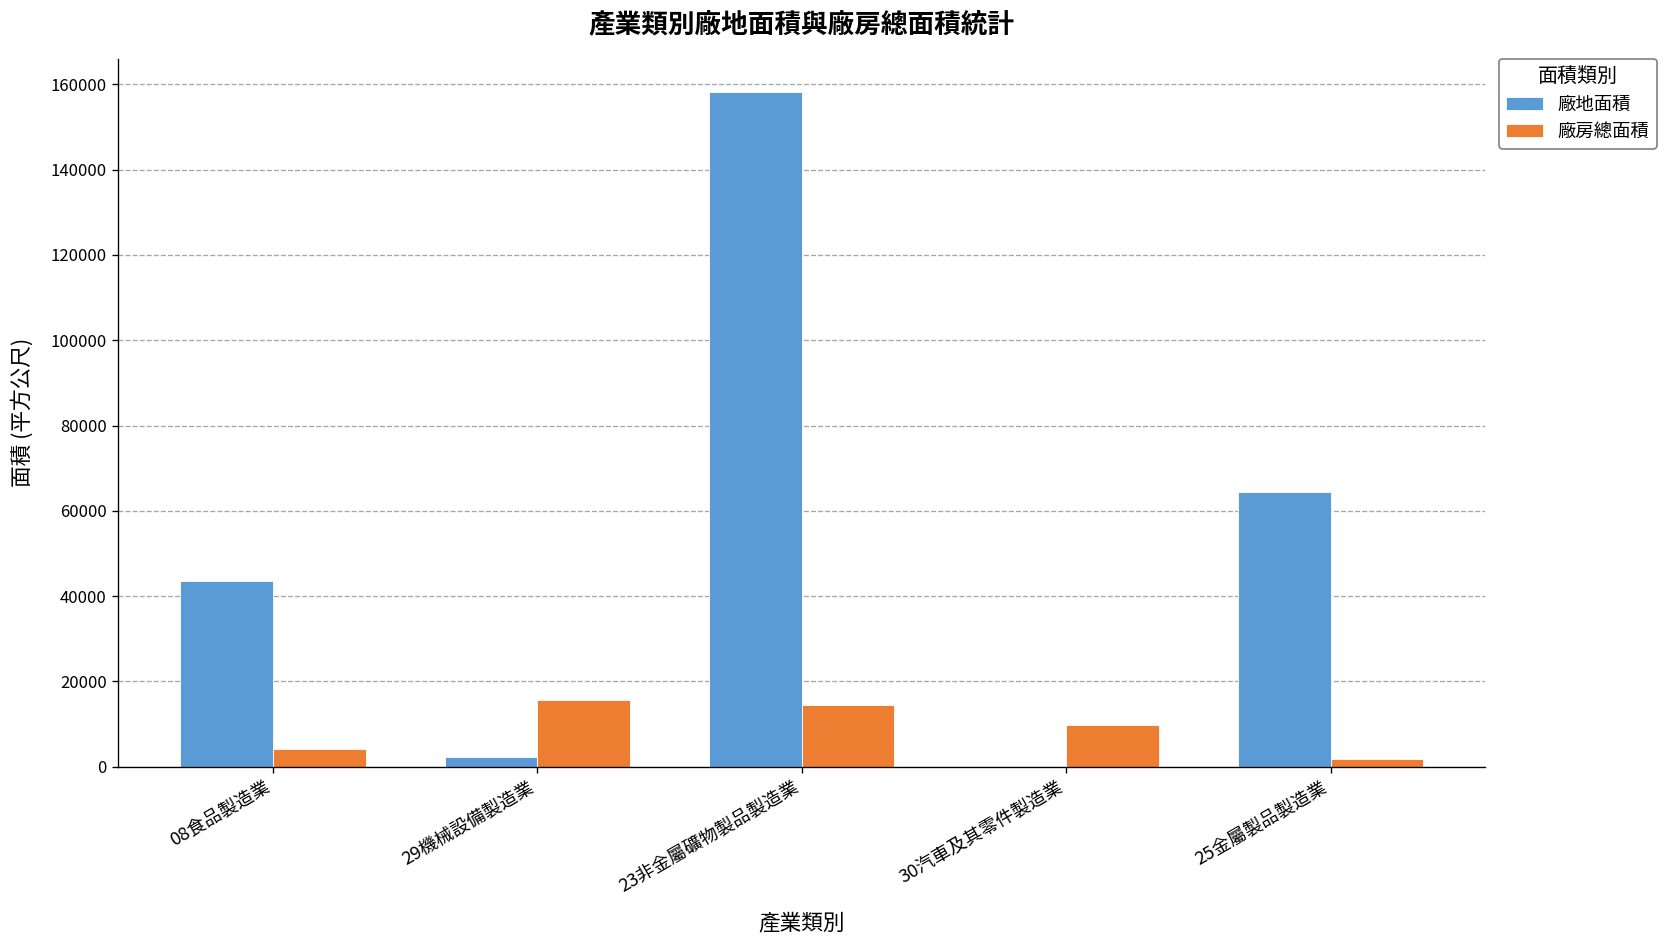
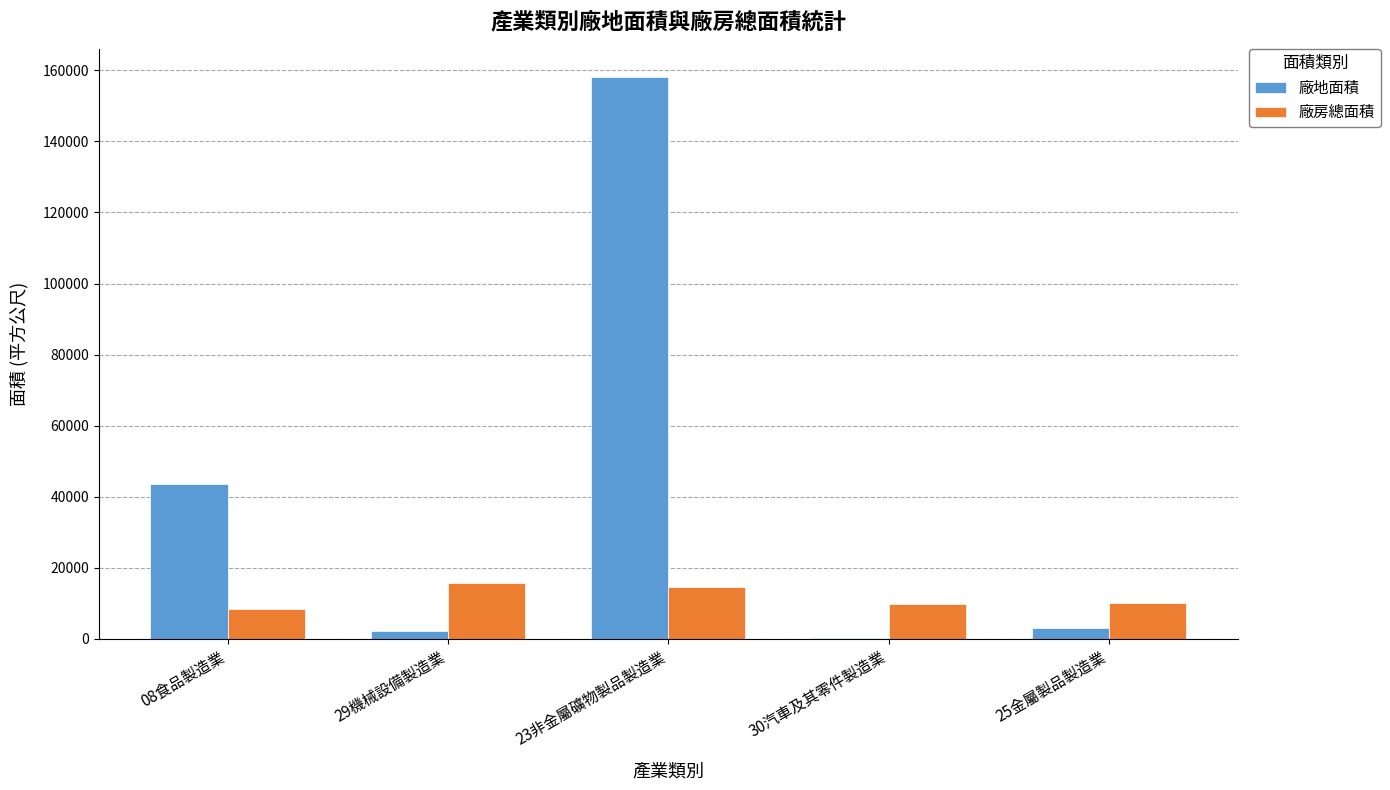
  {
    "廠地面積": {
      "08食品製造業": 44000,
      "29機械設備製造業": 2000,
      "23非金屬礦物製品製造業": 158000,
-     "25金屬製品製造業": 65000
+     "25金屬製品製造業": 3000
    },
    "廠房總面積": {
-     "08食品製造業": 4000,
+     "08食品製造業": 9000,
      "29機械設備製造業": 16000,
      "23非金屬礦物製品製造業": 15000,
      "30汽車及其零件製造業": 10000,
-     "25金屬製品製造業": 2000
+     "25金屬製品製造業": 10000
    }
  }
